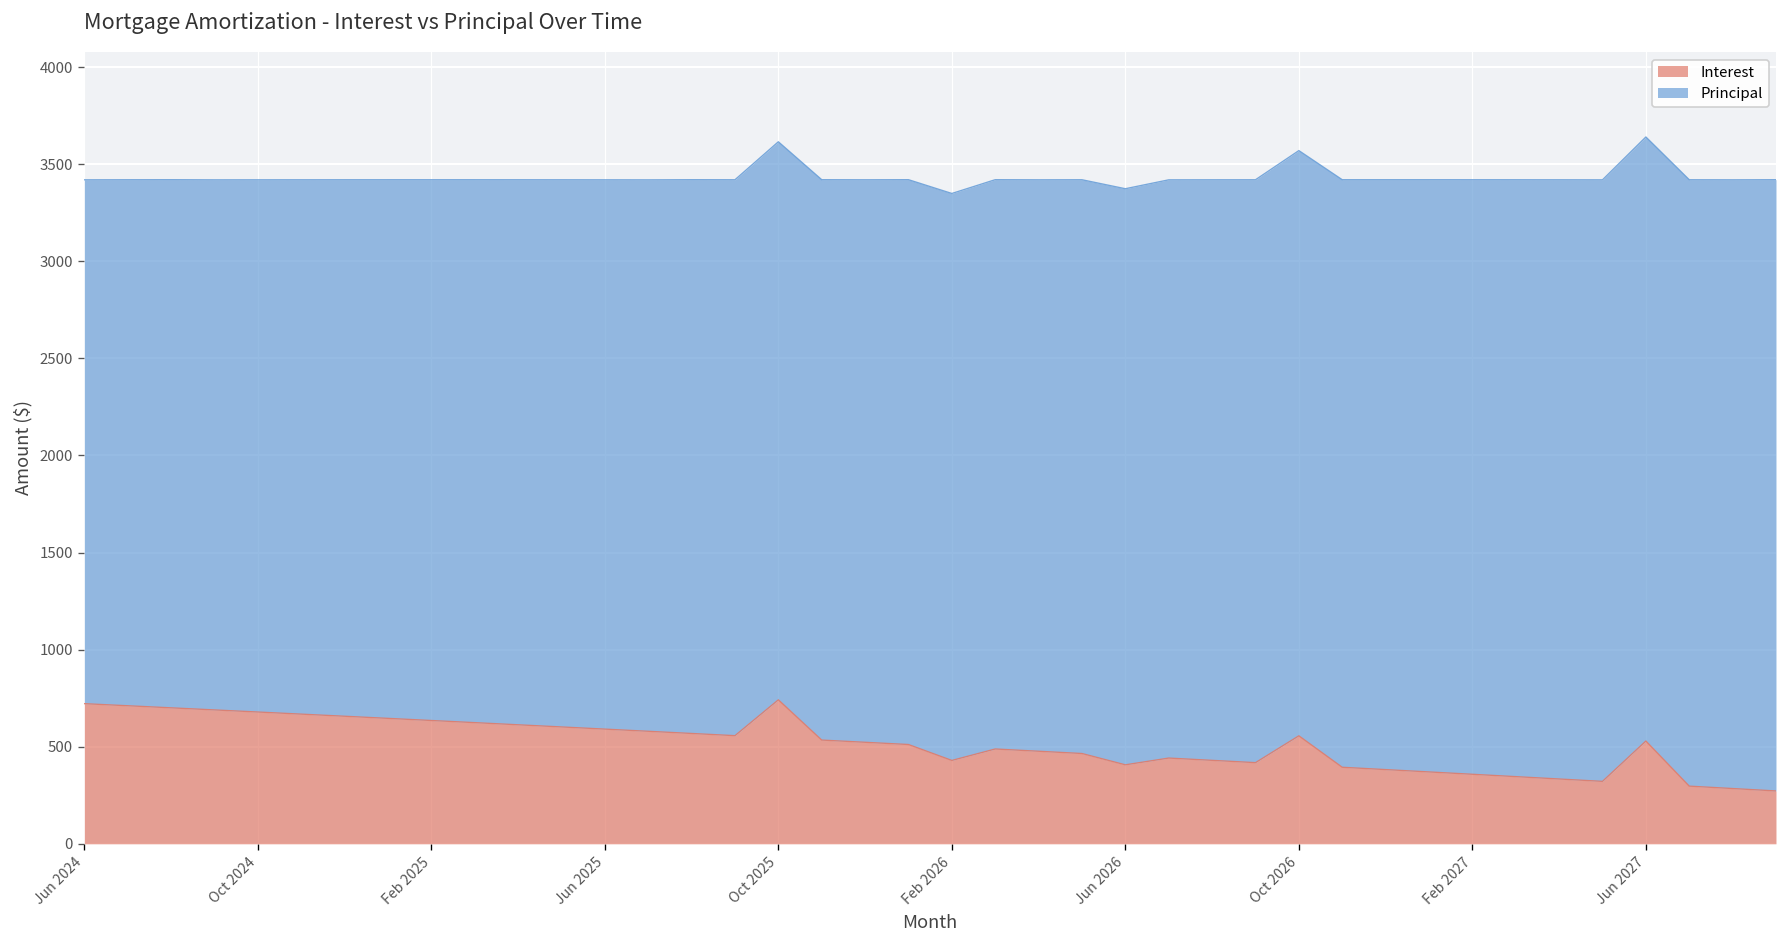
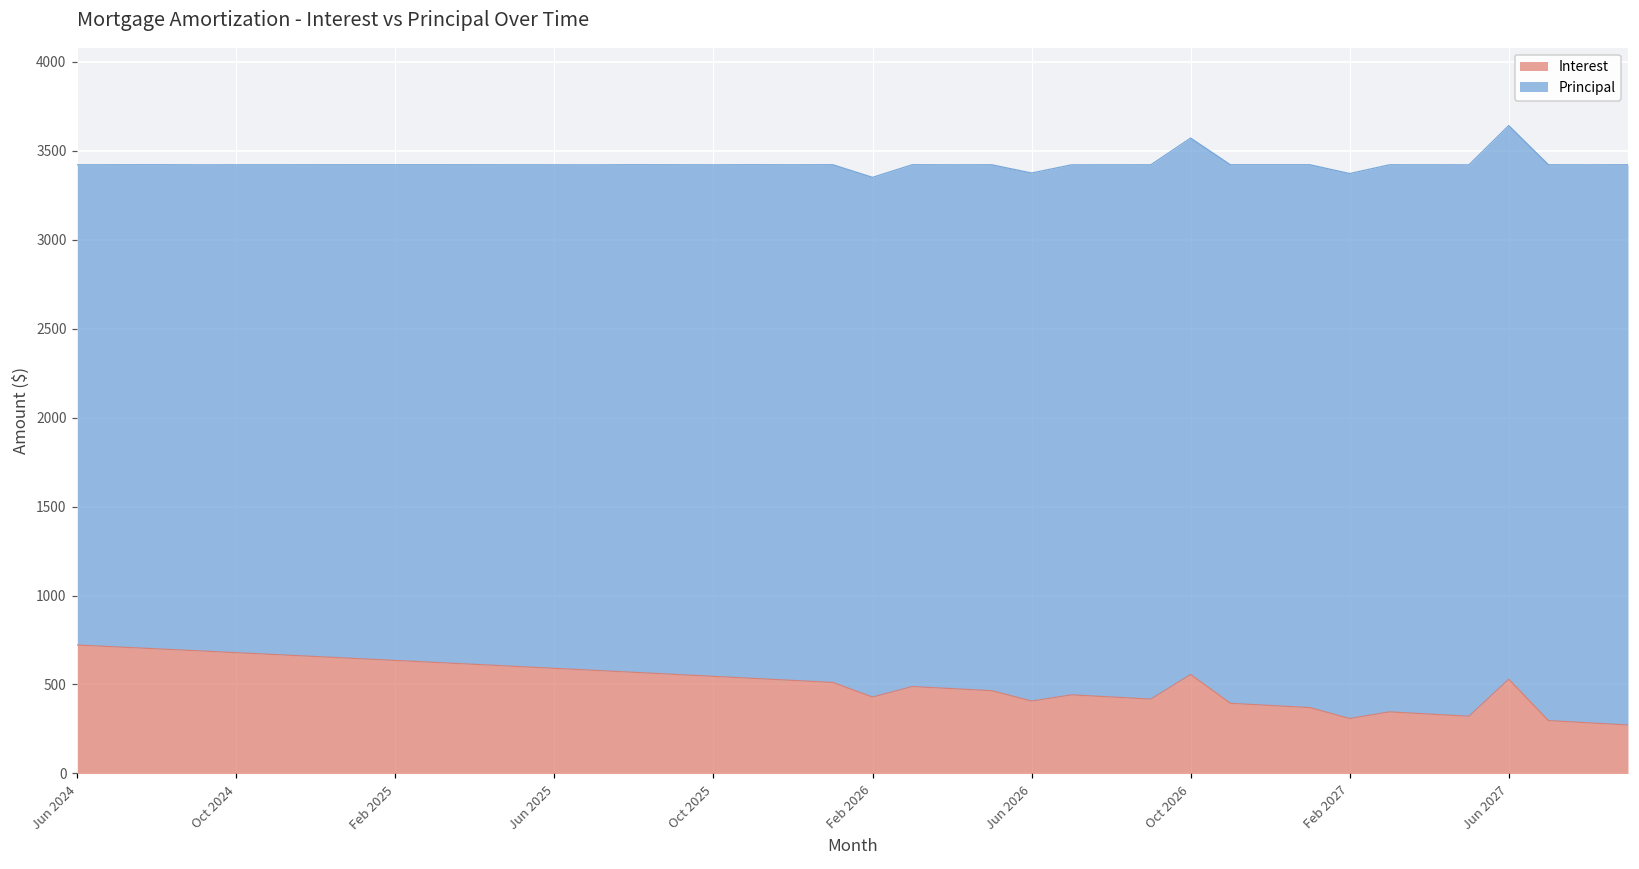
  {
    "Interest": {
      "Jun 2024": 720,
      "Oct 2024": 680,
      "Feb 2025": 640,
      "Jun 2025": 590,
-     "Oct 2025": 740,
+     "Oct 2025": 550,
      "Feb 2026": 430,
      "Jun 2026": 410,
      "Oct 2026": 560,
-     "Feb 2027": 360,
+     "Feb 2027": 310,
      "Jun 2027": 530
    },
    "Principal": {
      "Jun 2024": 2700,
      "Oct 2024": 2740,
      "Feb 2025": 2790,
      "Jun 2025": 2830,
      "Oct 2025": 2870,
      "Feb 2026": 2920,
      "Jun 2026": 2970,
      "Oct 2026": 3010,
      "Feb 2027": 3060,
      "Jun 2027": 3110
    }
  }
